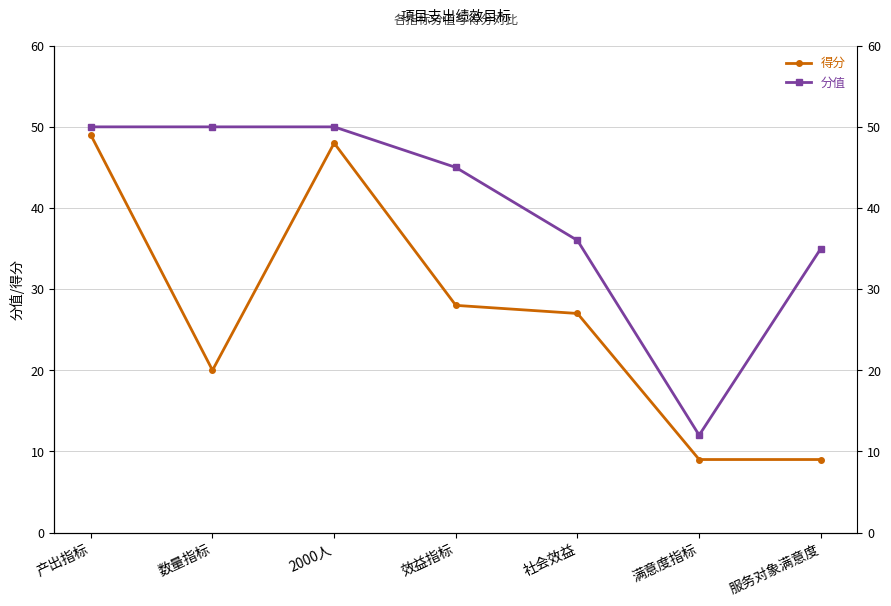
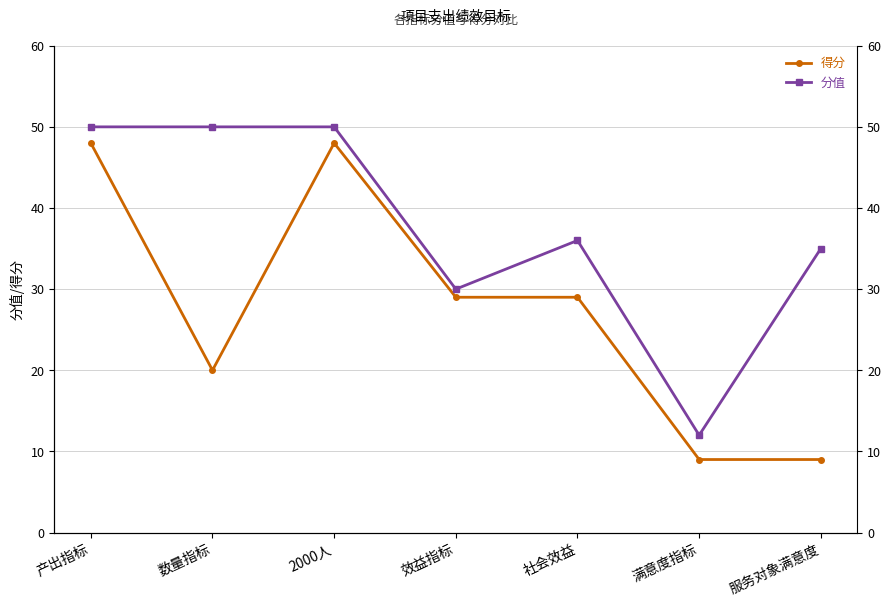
  {
    "得分": {
-     "产出指标": 49,
+     "产出指标": 48,
      "数量指标": 20,
      "2000人": 48,
-     "效益指标": 28,
-     "社会效益": 27,
+     "效益指标": 29,
+     "社会效益": 29,
      "满意度指标": 9,
      "服务对象满意度": 9
    },
    "分值": {
      "产出指标": 50,
      "数量指标": 50,
      "2000人": 50,
-     "效益指标": 45,
+     "效益指标": 30,
      "社会效益": 36,
      "满意度指标": 12,
      "服务对象满意度": 35
    }
  }
